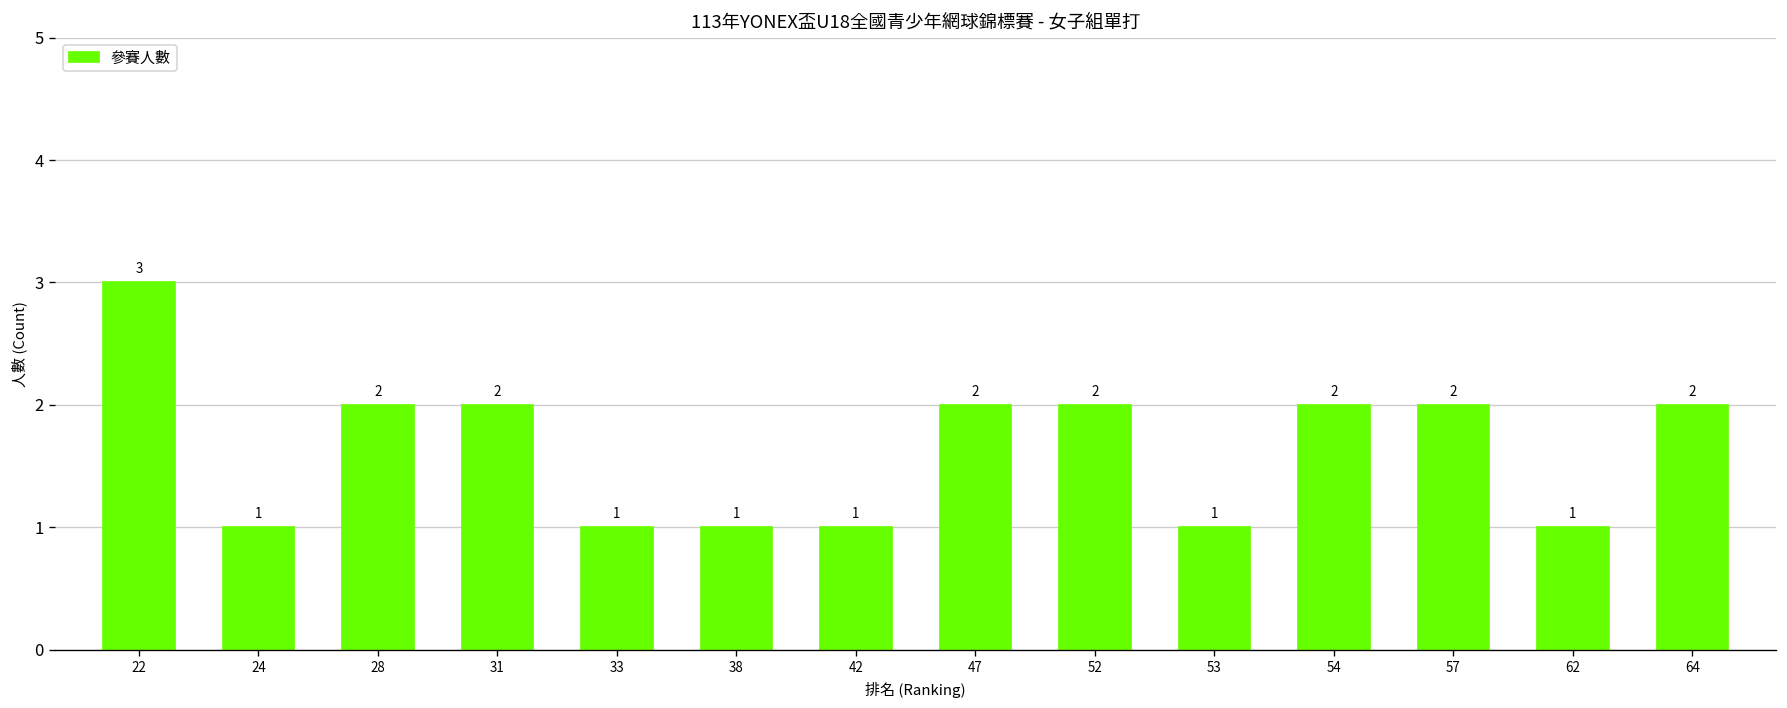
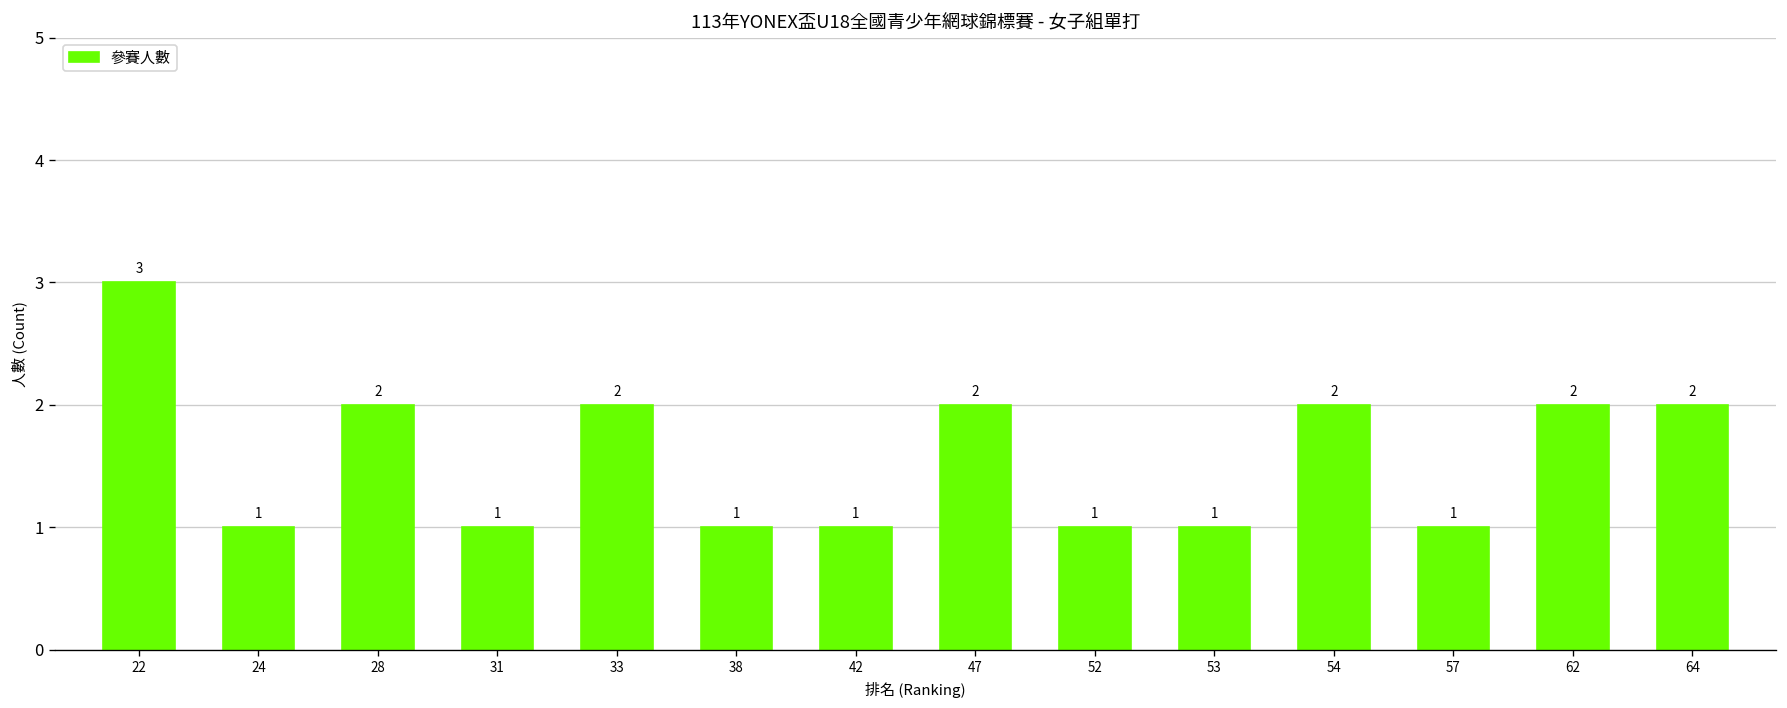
  {
    "22": 3,
    "24": 1,
    "28": 2,
-   "31": 2,
-   "33": 1,
+   "31": 1,
+   "33": 2,
    "38": 1,
    "42": 1,
    "47": 2,
-   "52": 2,
+   "52": 1,
    "53": 1,
    "54": 2,
-   "57": 2,
-   "62": 1,
+   "57": 1,
+   "62": 2,
    "64": 2
  }
